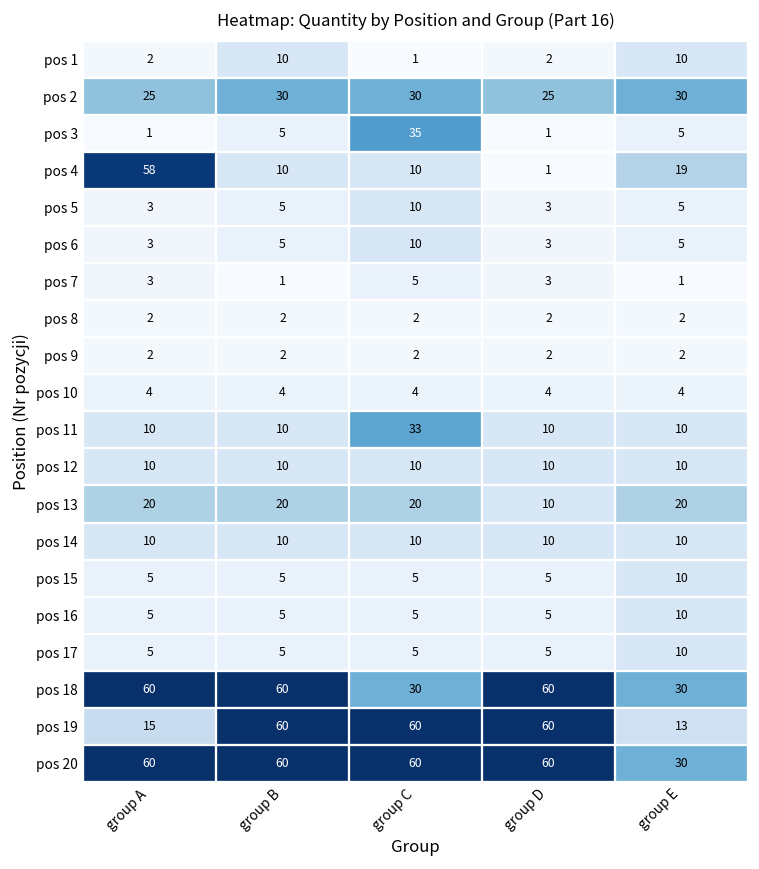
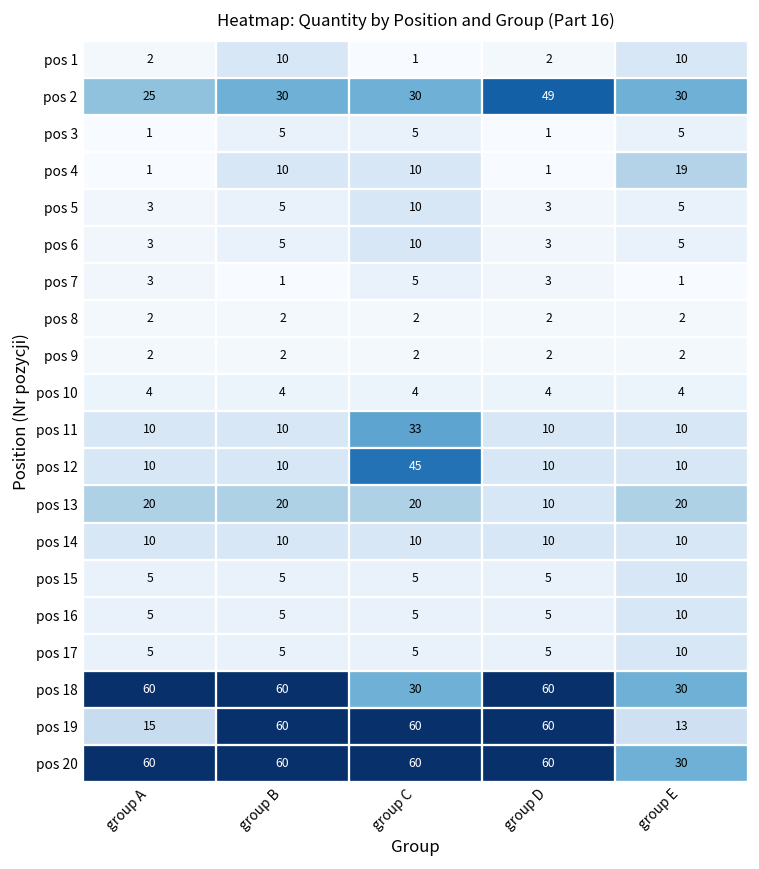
  {
    "pos 1": {
      "group A": 2,
      "group B": 10,
      "group C": 1,
      "group D": 2,
      "group E": 10
    },
    "pos 2": {
      "group A": 25,
      "group B": 30,
      "group C": 30,
-     "group D": 25,
+     "group D": 49,
      "group E": 30
    },
    "pos 3": {
      "group A": 1,
      "group B": 5,
-     "group C": 35,
+     "group C": 5,
      "group D": 1,
      "group E": 5
    },
    "pos 4": {
-     "group A": 58,
+     "group A": 1,
      "group B": 10,
      "group C": 10,
      "group D": 1,
      "group E": 19
    },
    "pos 5": {
      "group A": 3,
      "group B": 5,
      "group C": 10,
      "group D": 3,
      "group E": 5
    },
    "pos 6": {
      "group A": 3,
      "group B": 5,
      "group C": 10,
      "group D": 3,
      "group E": 5
    },
    "pos 7": {
      "group A": 3,
      "group B": 1,
      "group C": 5,
      "group D": 3,
      "group E": 1
    },
    "pos 8": {
      "group A": 2,
      "group B": 2,
      "group C": 2,
      "group D": 2,
      "group E": 2
    },
    "pos 9": {
      "group A": 2,
      "group B": 2,
      "group C": 2,
      "group D": 2,
      "group E": 2
    },
    "pos 10": {
      "group A": 4,
      "group B": 4,
      "group C": 4,
      "group D": 4,
      "group E": 4
    },
    "pos 11": {
      "group A": 10,
      "group B": 10,
      "group C": 33,
      "group D": 10,
      "group E": 10
    },
    "pos 12": {
      "group A": 10,
      "group B": 10,
-     "group C": 10,
+     "group C": 45,
      "group D": 10,
      "group E": 10
    },
    "pos 13": {
      "group A": 20,
      "group B": 20,
      "group C": 20,
      "group D": 10,
      "group E": 20
    },
    "pos 14": {
      "group A": 10,
      "group B": 10,
      "group C": 10,
      "group D": 10,
      "group E": 10
    },
    "pos 15": {
      "group A": 5,
      "group B": 5,
      "group C": 5,
      "group D": 5,
      "group E": 10
    },
    "pos 16": {
      "group A": 5,
      "group B": 5,
      "group C": 5,
      "group D": 5,
      "group E": 10
    },
    "pos 17": {
      "group A": 5,
      "group B": 5,
      "group C": 5,
      "group D": 5,
      "group E": 10
    },
    "pos 18": {
      "group A": 60,
      "group B": 60,
      "group C": 30,
      "group D": 60,
      "group E": 30
    },
    "pos 19": {
      "group A": 15,
      "group B": 60,
      "group C": 60,
      "group D": 60,
      "group E": 13
    },
    "pos 20": {
      "group A": 60,
      "group B": 60,
      "group C": 60,
      "group D": 60,
      "group E": 30
    }
  }
